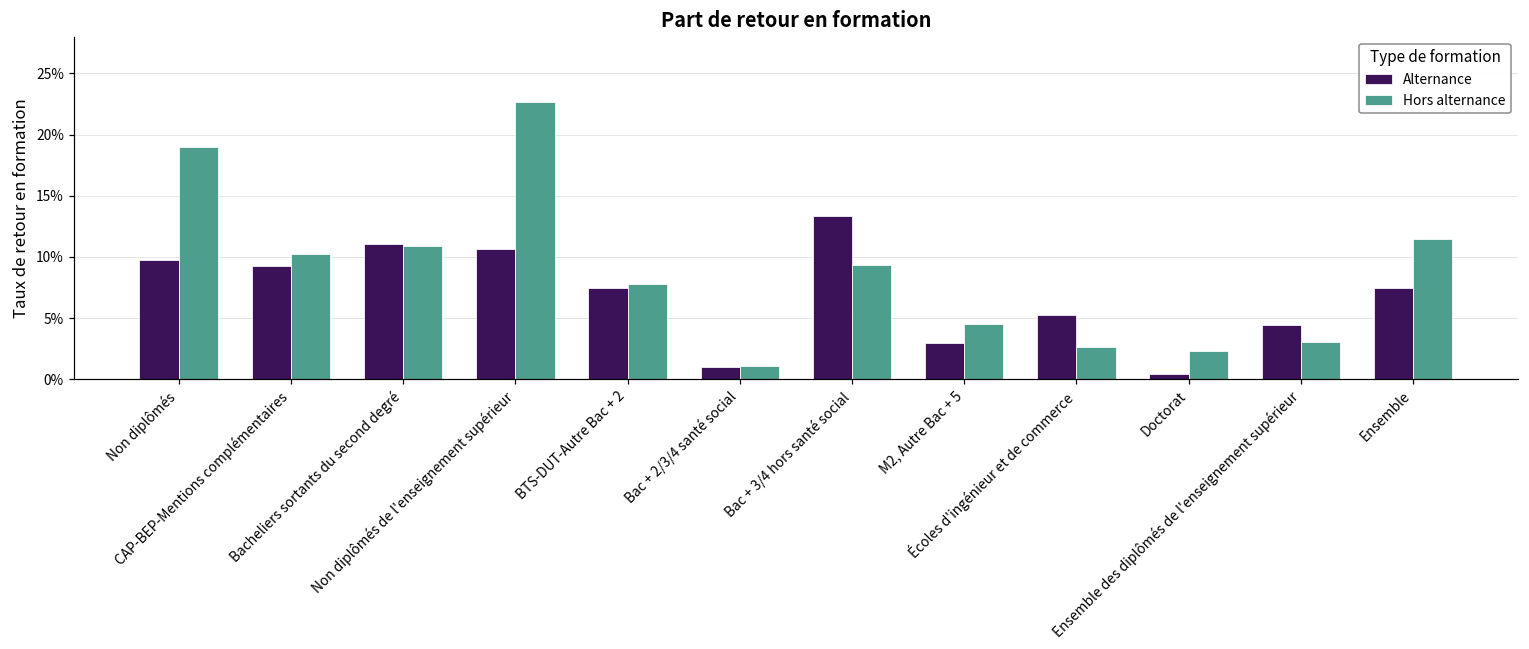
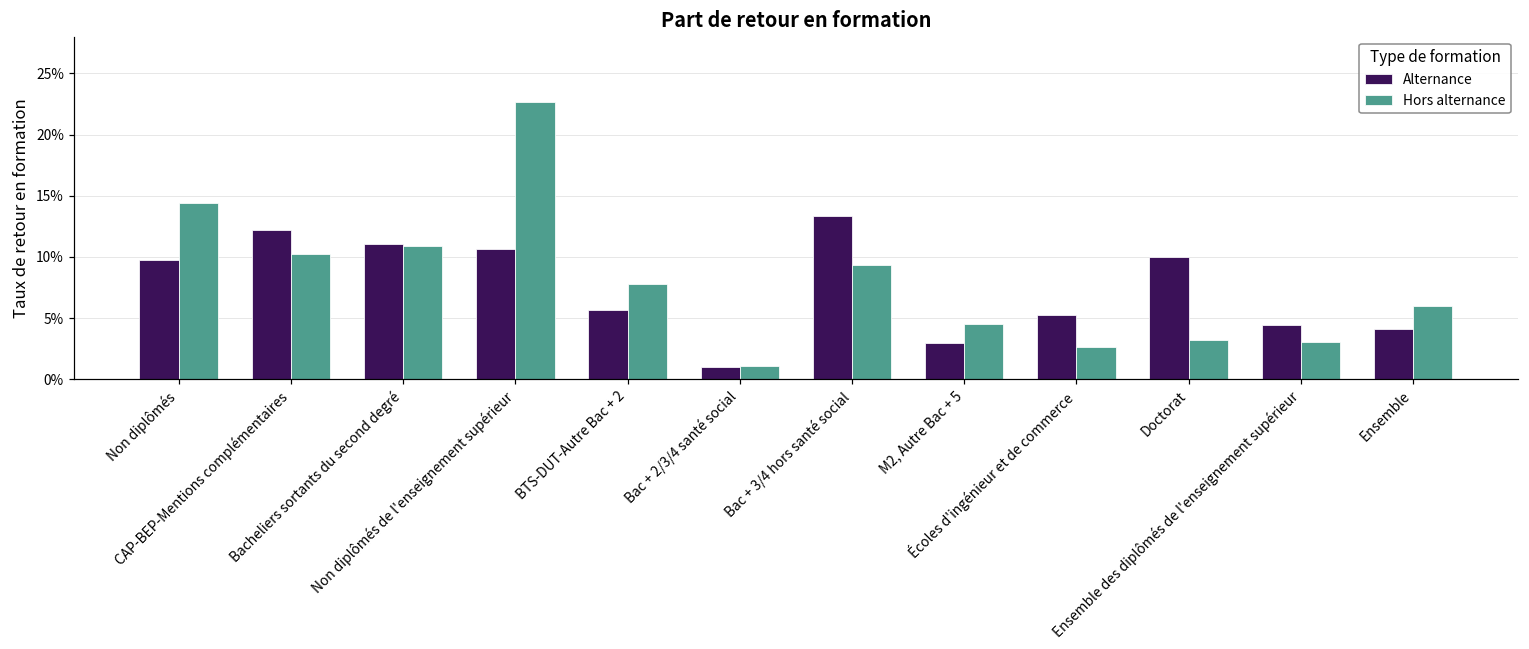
  {
    "Alternance": {
      "Non diplômés": "9.8%",
-     "CAP-BEP-Mentions complémentaires": "9.3%",
+     "CAP-BEP-Mentions complémentaires": "12.2%",
      "Bacheliers sortants du second degré": "11.0%",
      "Non diplômés de l'enseignement supérieur": "10.7%",
-     "BTS-DUT-Autre Bac + 2": "7.4%",
+     "BTS-DUT-Autre Bac + 2": "5.7%",
      "Bac + 2/3/4 santé social": "1.0%",
      "Bac + 3/4 hors santé social": "13.4%",
      "M2, Autre Bac + 5": "3.0%",
      "Écoles d'ingénieur et de commerce": "5.2%",
-     "Doctorat": "0.4%",
+     "Doctorat": "10.0%",
      "Ensemble des diplômés de l'enseignement supérieur": "4.5%",
-     "Ensemble": "7.4%"
+     "Ensemble": "4.1%"
    },
    "Hors alternance": {
-     "Non diplômés": "19.0%",
+     "Non diplômés": "14.4%",
      "CAP-BEP-Mentions complémentaires": "10.2%",
      "Bacheliers sortants du second degré": "10.9%",
      "Non diplômés de l'enseignement supérieur": "22.7%",
      "BTS-DUT-Autre Bac + 2": "7.8%",
      "Bac + 2/3/4 santé social": "1.0%",
      "Bac + 3/4 hors santé social": "9.4%",
      "M2, Autre Bac + 5": "4.5%",
      "Écoles d'ingénieur et de commerce": "2.6%",
-     "Doctorat": "2.3%",
+     "Doctorat": "3.2%",
      "Ensemble des diplômés de l'enseignement supérieur": "3.0%",
-     "Ensemble": "11.5%"
+     "Ensemble": "6.0%"
    }
  }
